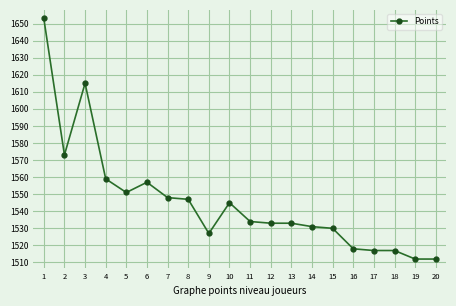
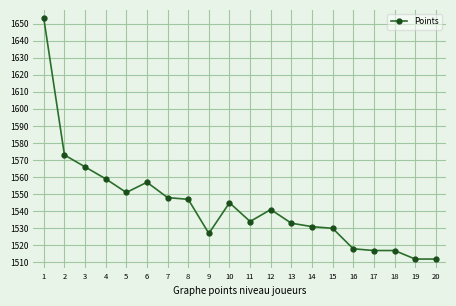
  {
    "1": 1653,
    "2": 1573,
-   "3": 1615,
+   "3": 1566,
    "4": 1559,
    "5": 1551,
    "6": 1557,
    "7": 1548,
    "8": 1547,
    "9": 1527,
    "10": 1545,
    "11": 1534,
-   "12": 1533,
+   "12": 1541,
    "13": 1533,
    "14": 1531,
    "15": 1530,
    "16": 1518,
    "17": 1517,
    "18": 1517,
    "19": 1512,
    "20": 1512
  }
